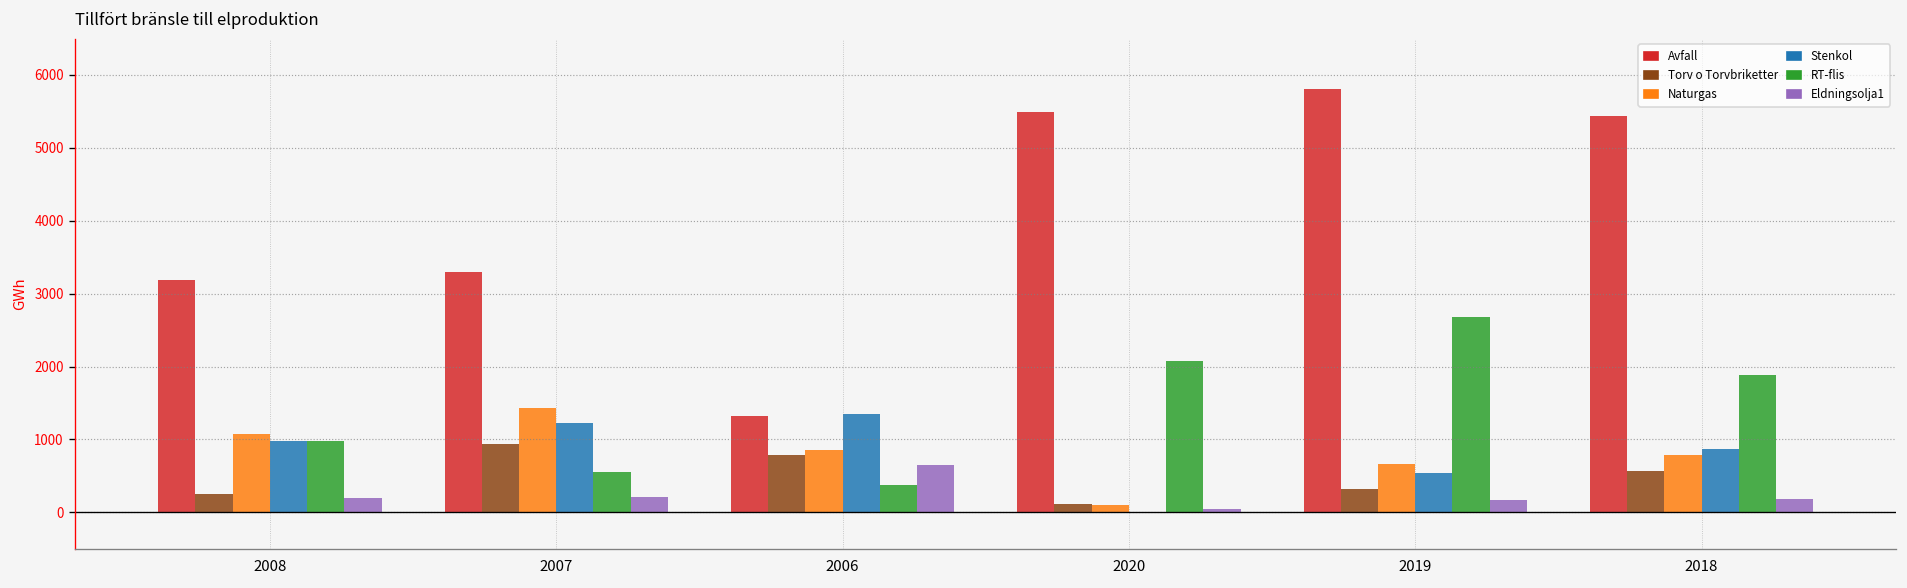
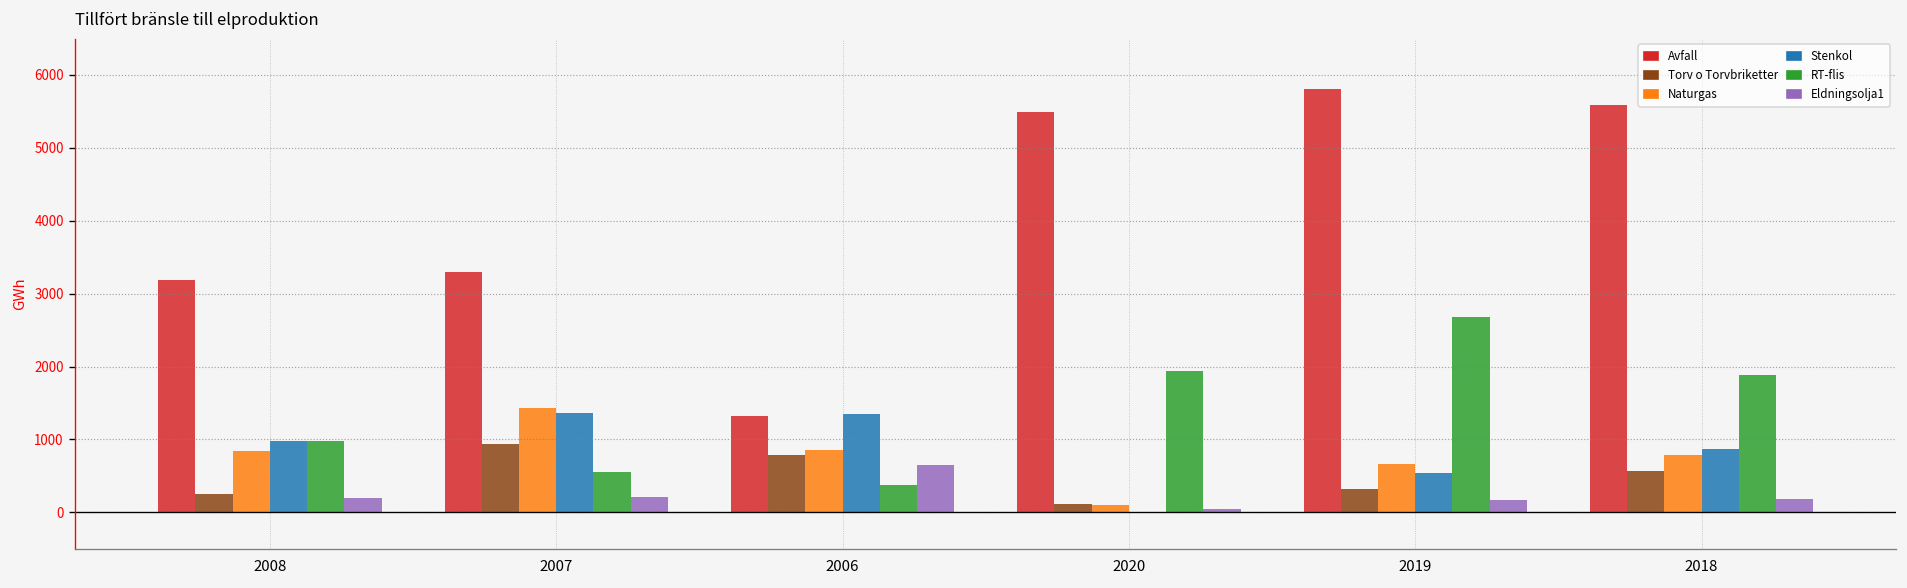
  {
    "Avfall": {
      "2008": 3200,
      "2007": 3300,
      "2006": 1300,
      "2020": 5500,
      "2019": 5800,
-     "2018": 5400
+     "2018": 5600
    },
    "Torv o Torvbriketter": {
      "2008": 300,
      "2007": 900,
      "2006": 800,
      "2020": 100,
      "2019": 300,
      "2018": 600
    },
    "Naturgas": {
-     "2008": 1100,
+     "2008": 800,
      "2007": 1400,
      "2006": 800,
      "2020": 100,
      "2019": 700,
      "2018": 800
    },
    "Stenkol": {
      "2008": 1000,
-     "2007": 1200,
+     "2007": 1400,
      "2006": 1300,
      "2019": 500,
      "2018": 900
    },
    "RT-flis": {
      "2008": 1000,
      "2007": 600,
      "2006": 400,
-     "2020": 2100,
+     "2020": 1900,
      "2019": 2700,
      "2018": 1900
    },
    "Eldningsolja1": {
      "2008": 200,
      "2007": 200,
      "2006": 600,
      "2020": 0,
      "2019": 200,
      "2018": 200
    }
  }
